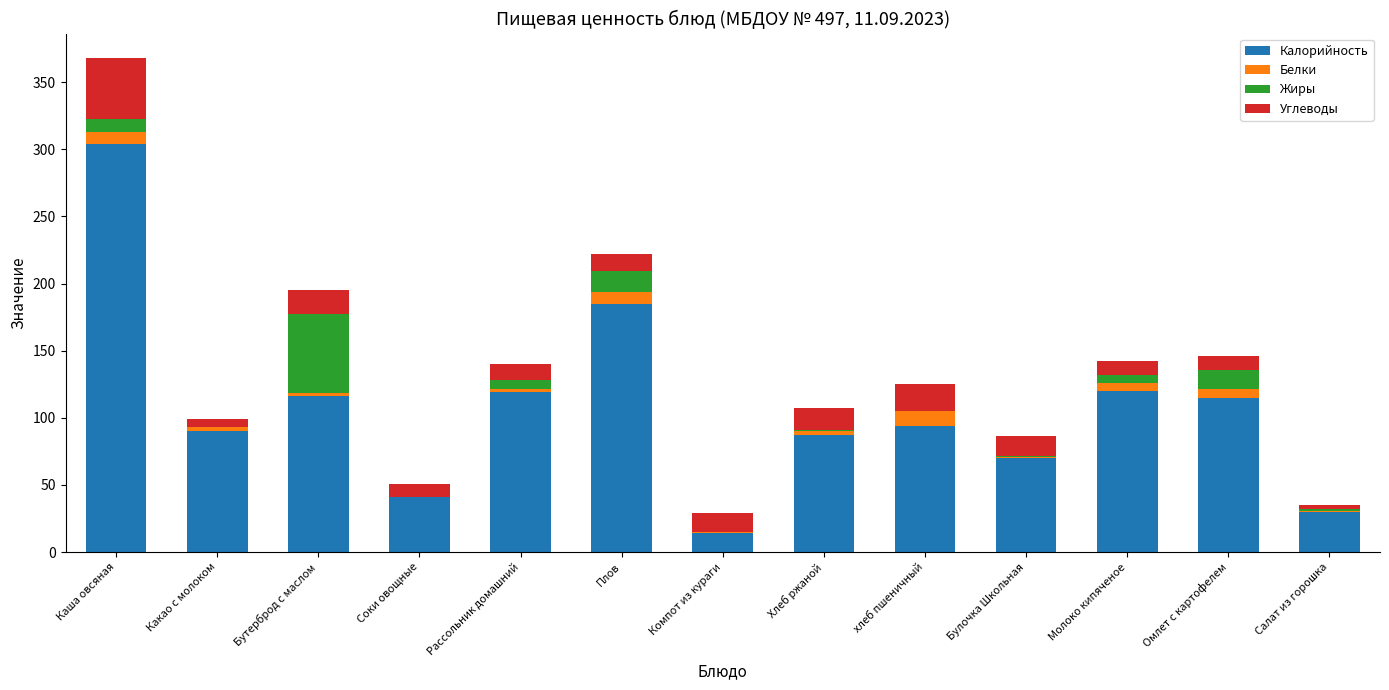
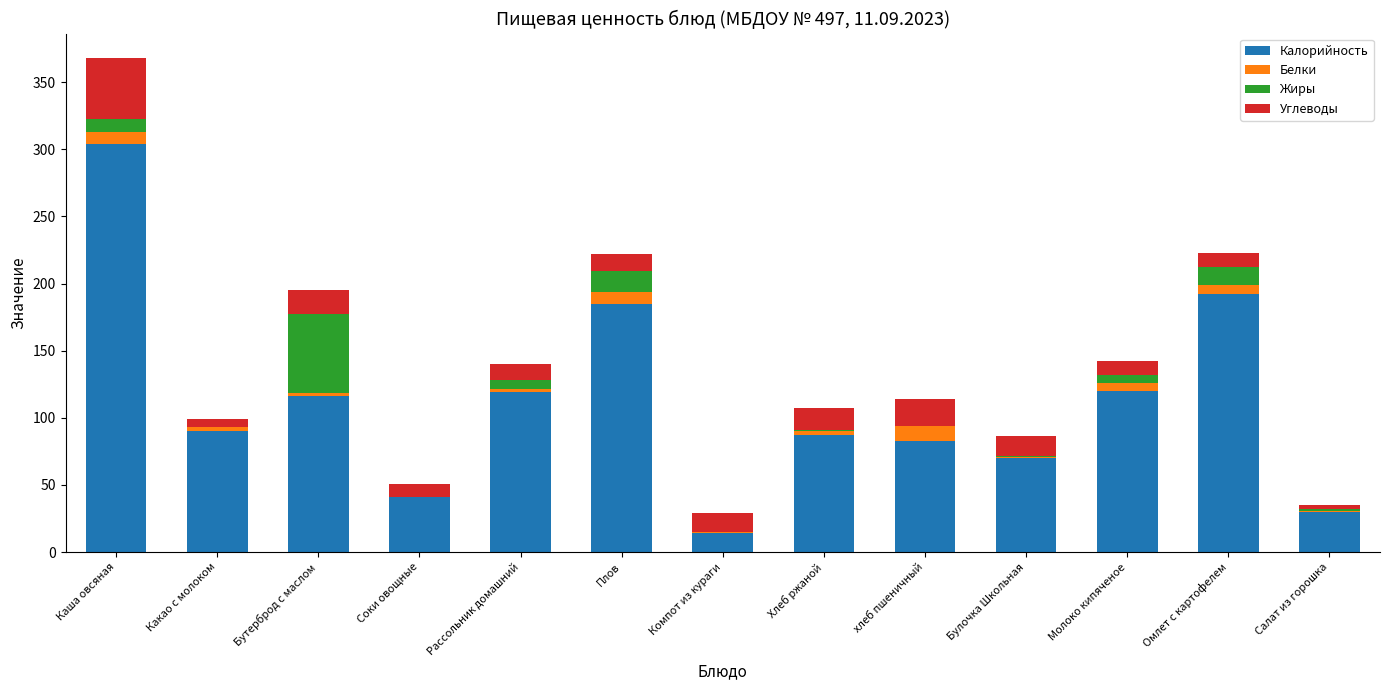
  {
    "Калорийность": {
      "Каша овсяная": 304,
      "Какао с молоком": 90,
      "Бутерброд с маслом": 116,
      "Соки овощные": 41,
      "Рассольник домашний": 120,
      "Плов": 185,
      "Компот из кураги": 14,
      "Хлеб ржаной": 87,
-     "хлеб пшеничный": 94,
+     "хлеб пшеничный": 83,
      "Булочка Школьная": 70,
      "Молоко кипяченое": 120,
-     "Омлет с картофелем": 115,
+     "Омлет с картофелем": 192,
      "Салат из горошка": 30
    },
    "Белки": {
      "Каша овсяная": 9,
      "Какао с молоком": 3,
      "Бутерброд с маслом": 3,
      "Рассольник домашний": 2,
      "Плов": 9,
      "Хлеб ржаной": 3,
      "хлеб пшеничный": 11,
      "Молоко кипяченое": 6,
      "Омлет с картофелем": 7
    },
    "Жиры": {
      "Каша овсяная": 9,
      "Бутерброд с маслом": 59,
      "Соки овощные": 0,
      "Рассольник домашний": 7,
      "Плов": 16,
      "Молоко кипяченое": 6,
      "Омлет с картофелем": 14
    },
    "Углеводы": {
      "Каша овсяная": 46,
      "Какао с молоком": 7,
      "Бутерброд с маслом": 17,
      "Соки овощные": 10,
      "Рассольник домашний": 12,
      "Плов": 13,
      "Компот из кураги": 14,
      "Хлеб ржаной": 17,
      "хлеб пшеничный": 20,
      "Булочка Школьная": 15,
      "Молоко кипяченое": 10,
      "Омлет с картофелем": 10,
      "Салат из горошка": 4
    }
  }
